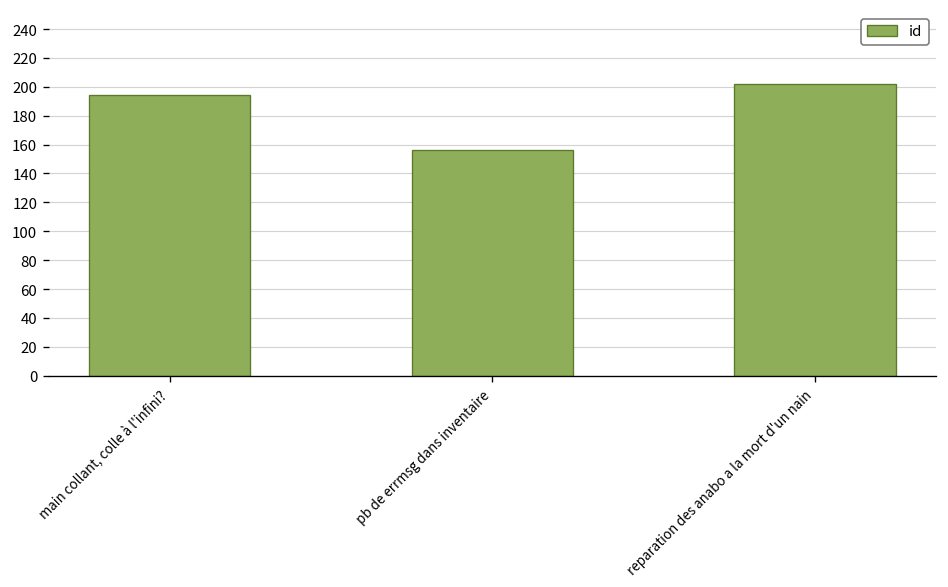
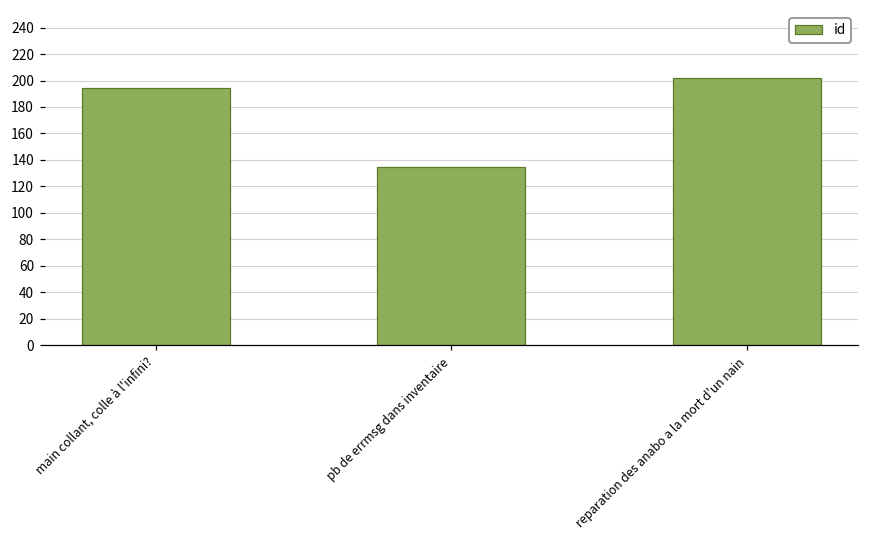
  {
    "main collant, colle à l'infini?": 194,
-   "pb de errmsg dans inventaire": 156,
+   "pb de errmsg dans inventaire": 135,
    "reparation des anabo a la mort d'un nain": 202
  }
